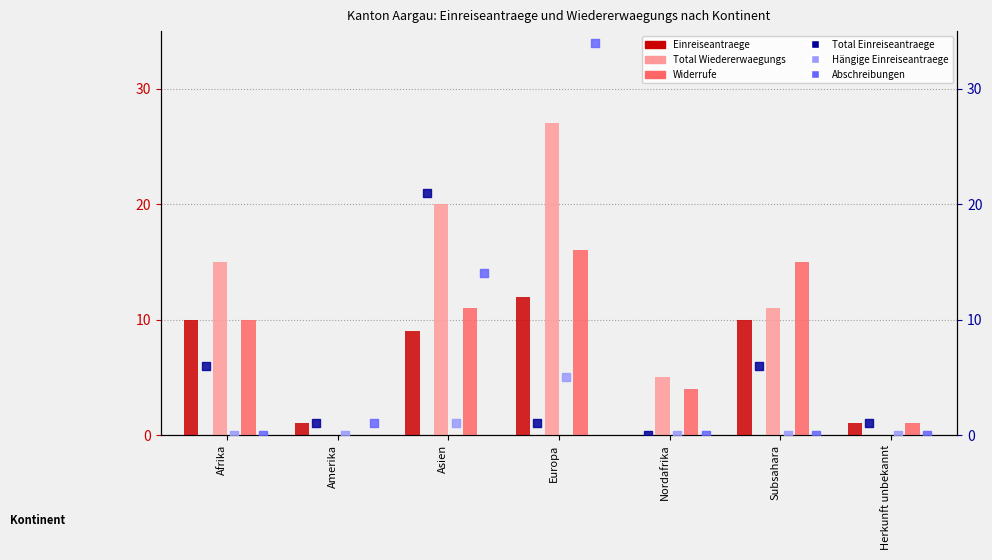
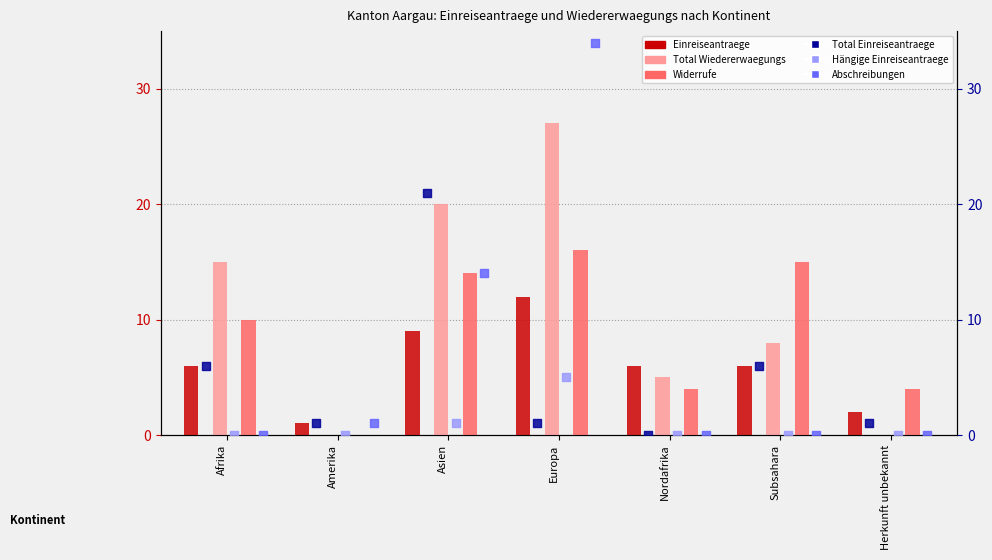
  {
    "Einreiseantraege": {
-     "Afrika": 10,
+     "Afrika": 6,
      "Amerika": 1,
      "Asien": 9,
      "Europa": 12,
-     "Nordafrika": 0,
-     "Subsahara": 10,
-     "Herkunft unbekannt": 1
+     "Nordafrika": 6,
+     "Subsahara": 6,
+     "Herkunft unbekannt": 2
    },
    "Total Wiedererwaegungs": {
      "Afrika": 15,
      "Amerika": 0,
      "Asien": 20,
      "Europa": 27,
      "Nordafrika": 5,
-     "Subsahara": 11,
+     "Subsahara": 8,
      "Herkunft unbekannt": 0
    },
    "Widerrufe": {
      "Afrika": 10,
      "Amerika": 0,
-     "Asien": 11,
+     "Asien": 14,
      "Europa": 16,
      "Nordafrika": 4,
      "Subsahara": 15,
-     "Herkunft unbekannt": 1
+     "Herkunft unbekannt": 4
    }
  }
